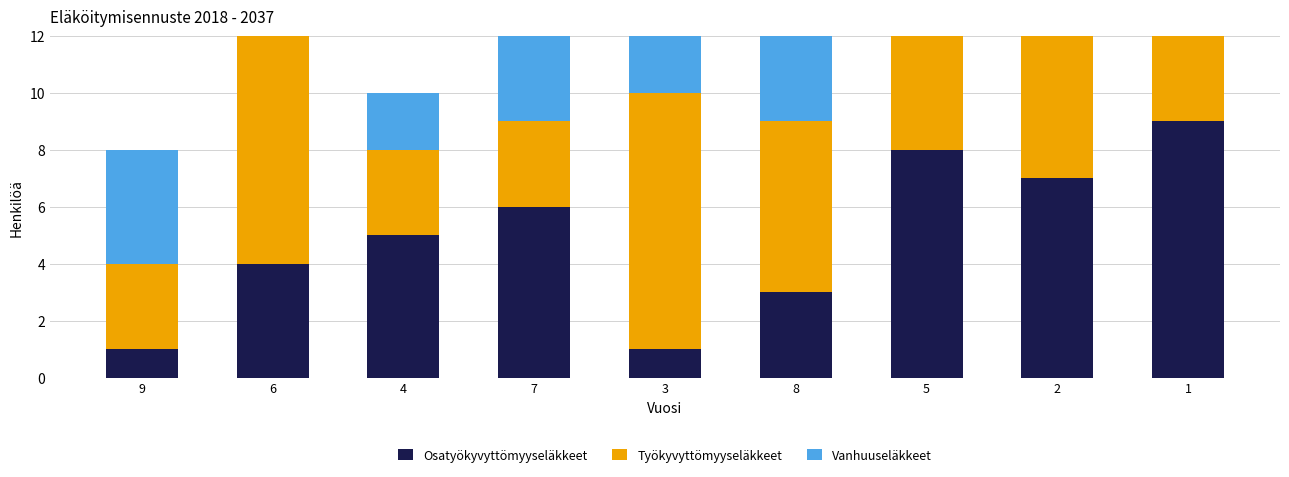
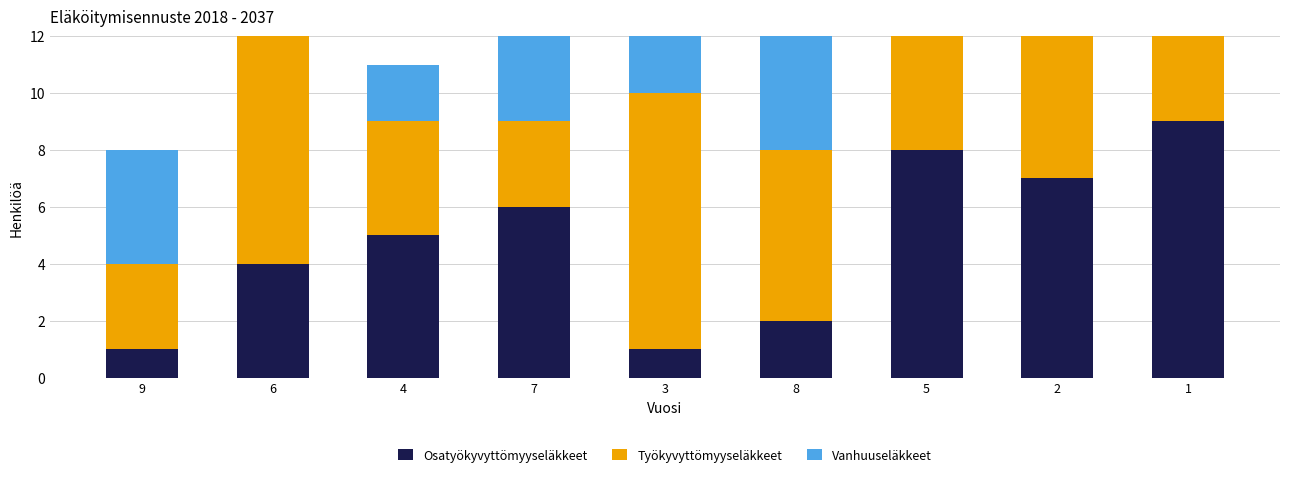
  {
    "Osatyökyvyttömyyseläkkeet": {
      "9": 1,
      "6": 4,
      "4": 5,
      "7": 6,
      "3": 1,
-     "8": 3,
+     "8": 2,
      "5": 8,
      "2": 7,
      "1": 9
    },
    "Työkyvyttömyyseläkkeet": {
      "9": 3,
      "6": 8,
-     "4": 3,
+     "4": 4,
      "7": 3,
      "3": 9,
      "8": 6,
      "5": 4
    },
    "Vanhuuseläkkeet": {
      "9": 4,
      "4": 2
    }
  }
